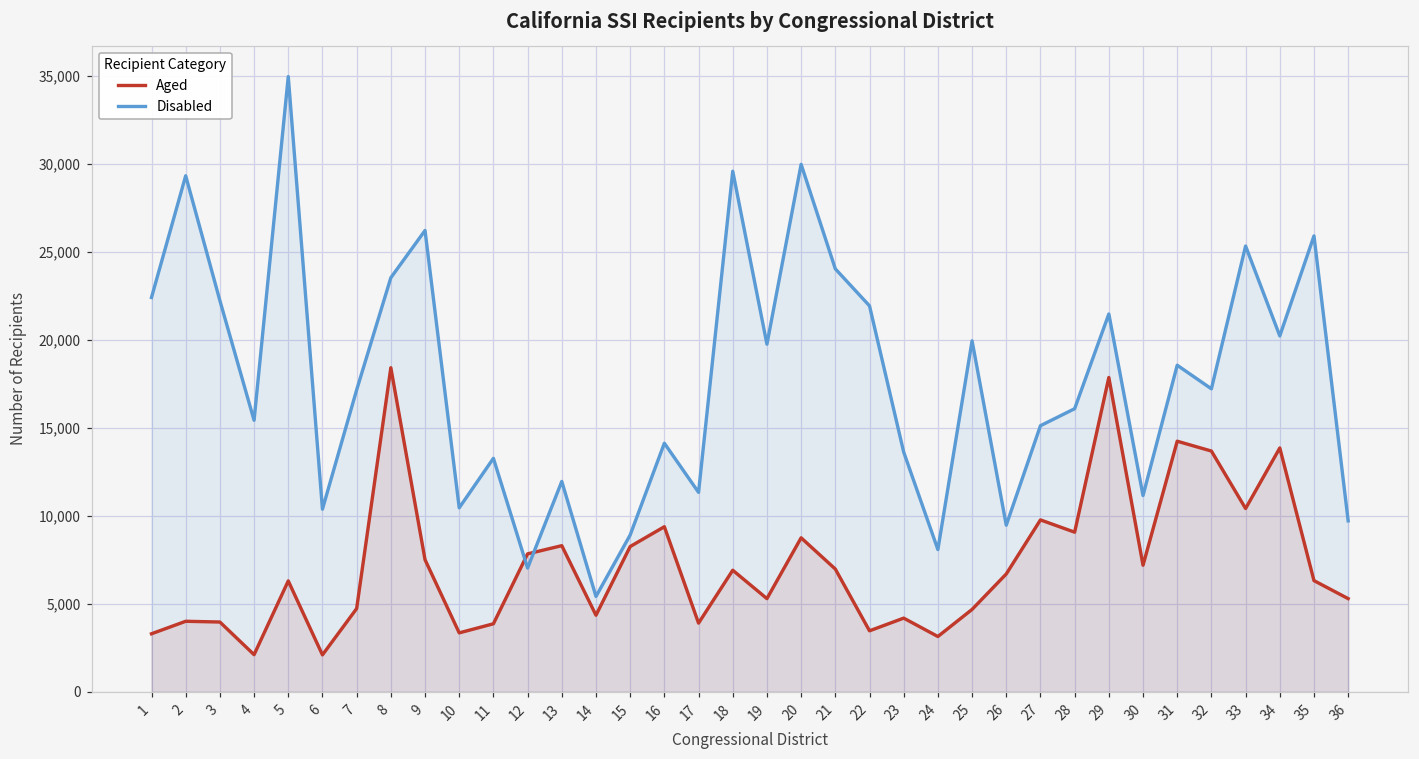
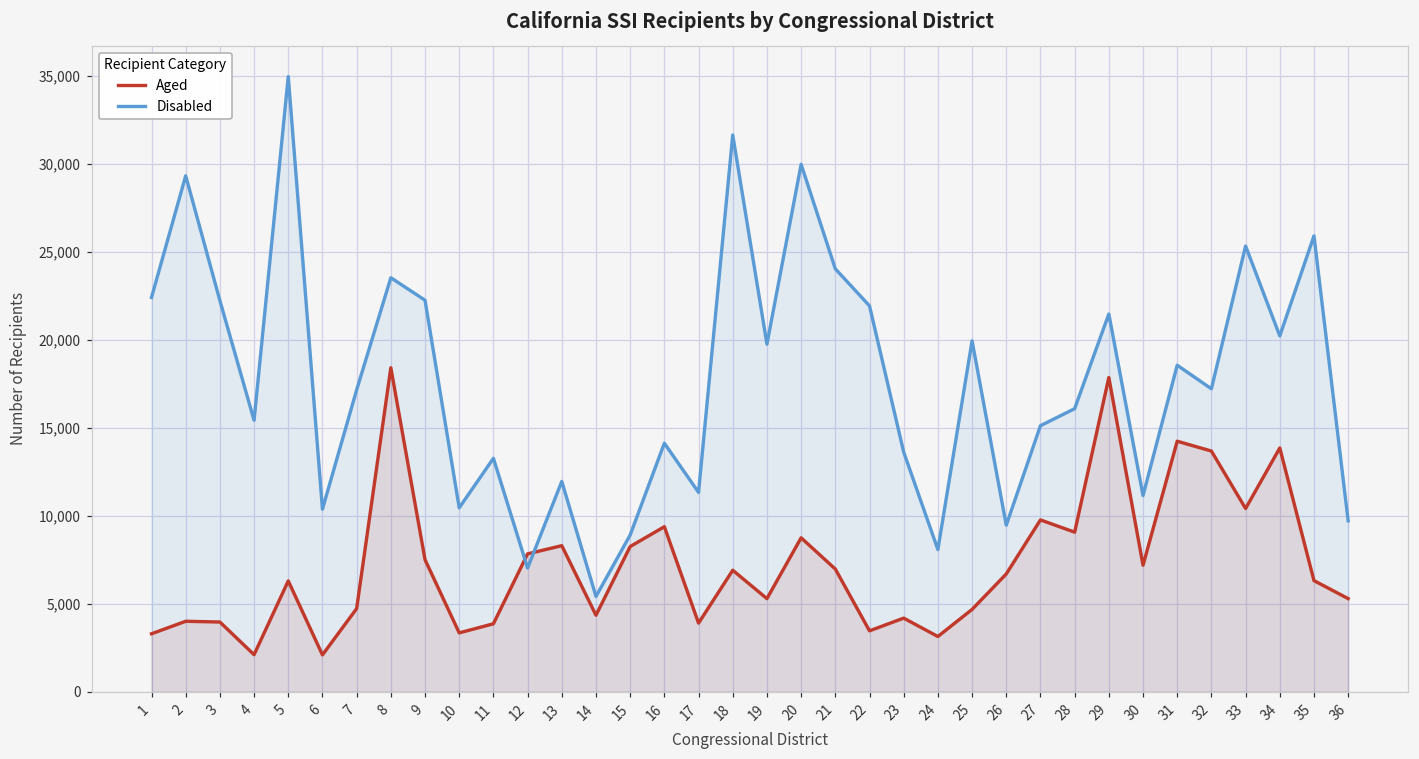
  {
    "Aged": {
      "1": "3,300",
      "2": "4,000",
      "3": "4,000",
      "4": "2,100",
      "5": "6,300",
      "6": "2,100",
      "7": "4,700",
      "8": "18,400",
      "9": "7,500",
      "10": "3,300",
      "11": "3,900",
      "12": "7,800",
      "13": "8,300",
      "14": "4,300",
      "15": "8,200",
      "16": "9,400",
      "17": "3,900",
      "18": "6,900",
      "19": "5,300",
      "20": "8,700",
      "21": "7,000",
      "22": "3,500",
      "23": "4,200",
      "24": "3,100",
      "25": "4,700",
      "26": "6,700",
      "27": "9,800",
      "28": "9,100",
      "29": "17,900",
      "30": "7,200",
      "31": "14,200",
      "32": "13,700",
      "33": "10,400",
      "34": "13,800",
      "35": "6,300",
      "36": "5,300"
    },
    "Disabled": {
      "1": "22,400",
      "2": "29,300",
      "3": "22,200",
      "4": "15,400",
      "5": "34,900",
      "6": "10,400",
      "7": "17,100",
      "8": "23,500",
-     "9": "26,200",
+     "9": "22,200",
      "10": "10,400",
      "11": "13,300",
      "12": "7,000",
      "13": "11,900",
      "14": "5,400",
      "15": "8,900",
      "16": "14,100",
      "17": "11,300",
-     "18": "29,600",
+     "18": "31,600",
      "19": "19,700",
      "20": "30,000",
      "21": "24,000",
      "22": "21,900",
      "23": "13,600",
      "24": "8,100",
      "25": "19,900",
      "26": "9,500",
      "27": "15,100",
      "28": "16,100",
      "29": "21,500",
      "30": "11,100",
      "31": "18,600",
      "32": "17,200",
      "33": "25,300",
      "34": "20,200",
      "35": "25,900",
      "36": "9,700"
    }
  }
